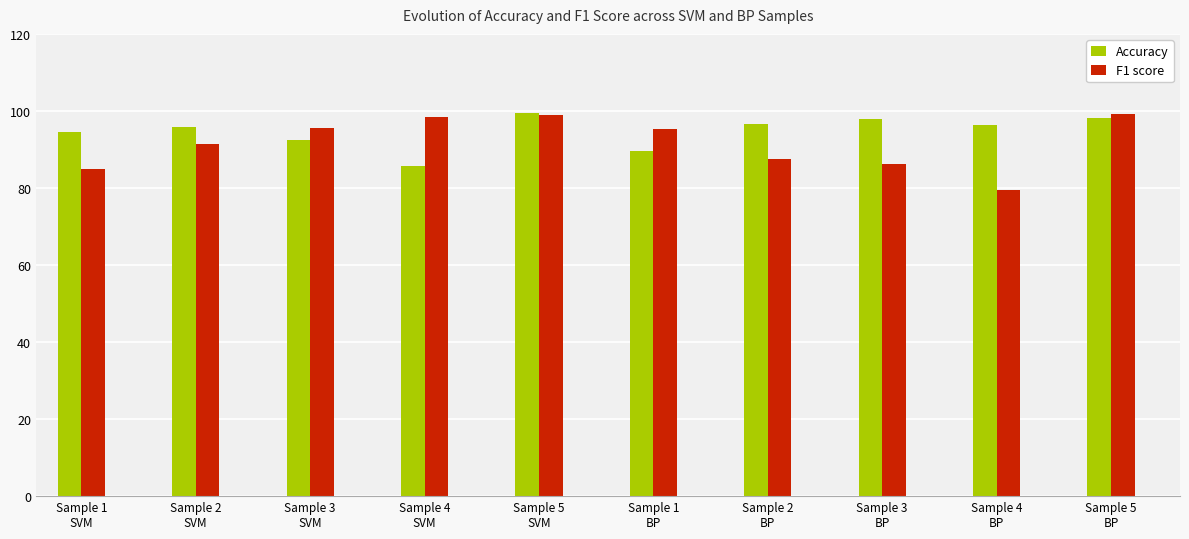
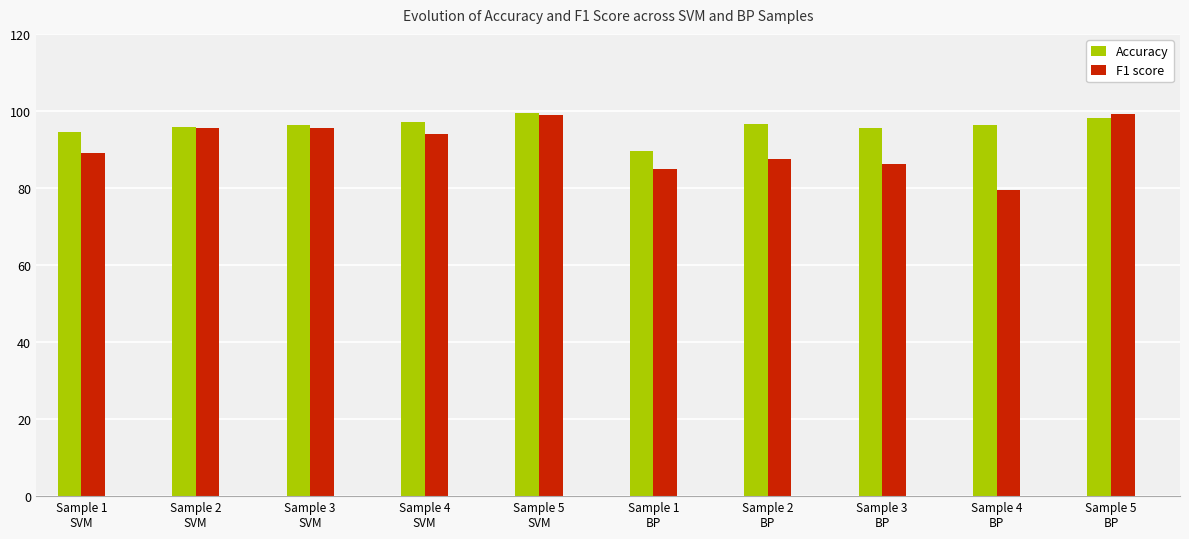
  {
    "Accuracy": {
      "Sample 1 SVM": 95,
      "Sample 2 SVM": 96,
-     "Sample 3 SVM": 93,
-     "Sample 4 SVM": 86,
+     "Sample 3 SVM": 96,
+     "Sample 4 SVM": 97,
      "Sample 5 SVM": 100,
      "Sample 1 BP": 90,
      "Sample 2 BP": 97,
-     "Sample 3 BP": 98,
+     "Sample 3 BP": 96,
      "Sample 4 BP": 96,
      "Sample 5 BP": 98
    },
    "F1 score": {
-     "Sample 1 SVM": 85,
-     "Sample 2 SVM": 92,
+     "Sample 1 SVM": 89,
+     "Sample 2 SVM": 95,
      "Sample 3 SVM": 95,
-     "Sample 4 SVM": 98,
+     "Sample 4 SVM": 94,
      "Sample 5 SVM": 99,
-     "Sample 1 BP": 95,
+     "Sample 1 BP": 85,
      "Sample 2 BP": 88,
      "Sample 3 BP": 86,
      "Sample 4 BP": 79,
      "Sample 5 BP": 99
    }
  }
